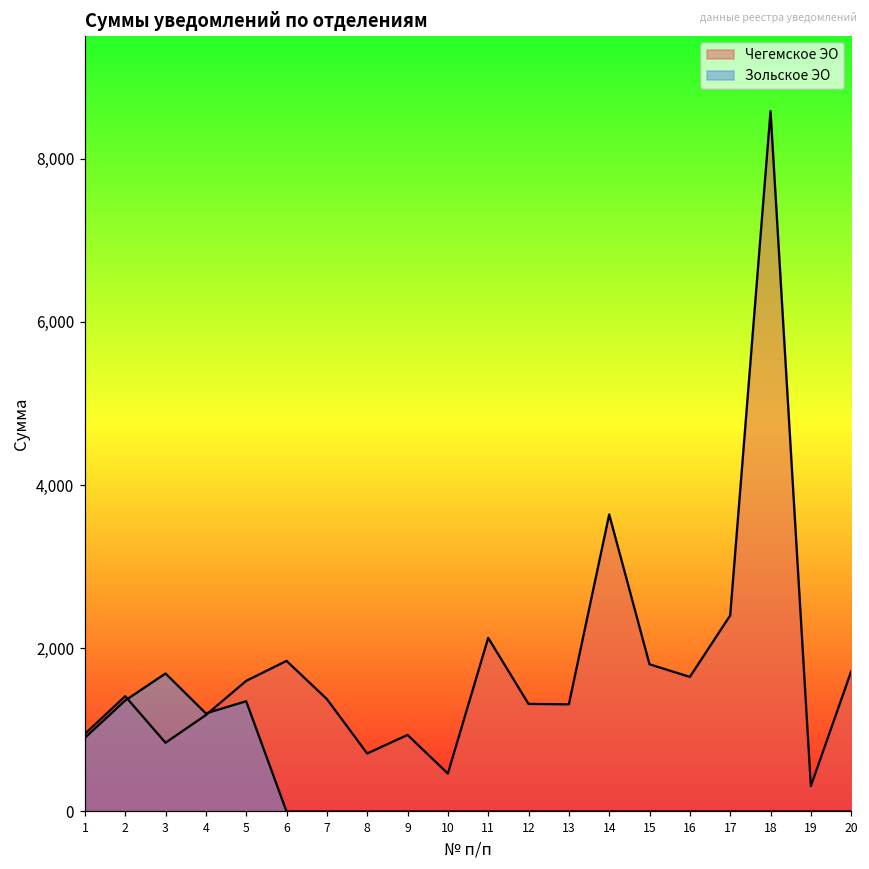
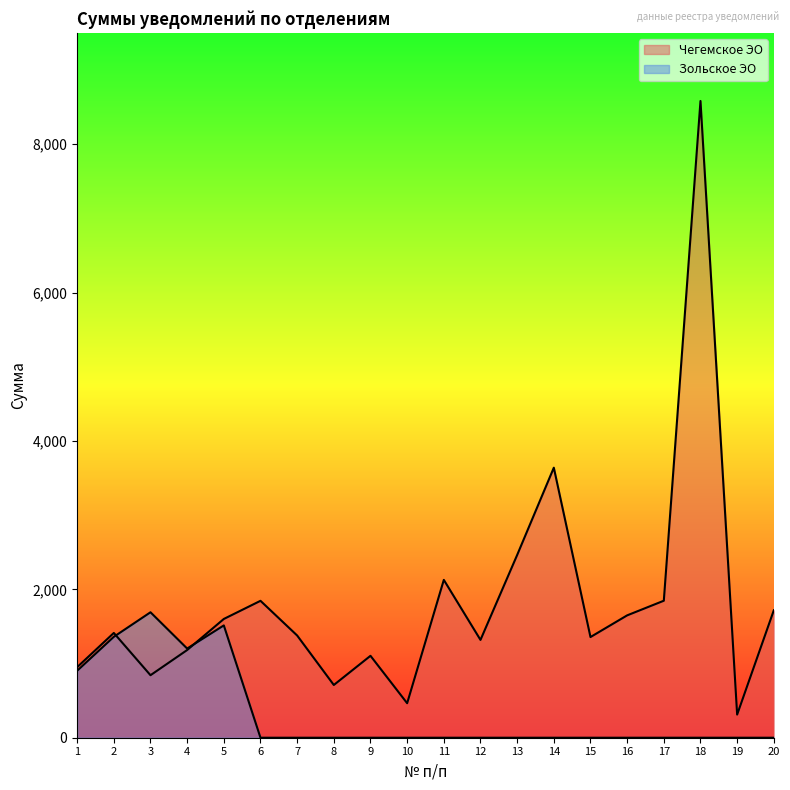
  {
    "Чегемское ЭО": {
      "1": "1,000",
      "2": "1,400",
      "3": "800",
      "5": "1,600",
      "6": "1,800",
      "7": "1,400",
      "8": "700",
-     "9": "900",
+     "9": "1,100",
      "10": "500",
      "11": "2,100",
      "12": "1,300",
-     "13": "1,300",
+     "13": "2,500",
      "14": "3,600",
-     "15": "1,800",
+     "15": "1,400",
      "16": "1,600",
-     "17": "2,400",
+     "17": "1,800",
      "18": "8,600",
      "19": "300",
      "20": "1,700"
    },
    "Зольское ЭО": {
      "1": "900",
      "2": "1,400",
      "3": "1,700",
-     "5": "1,400",
+     "5": "1,500",
      "6": "0",
      "7": "0",
      "8": "0",
      "9": "0",
      "10": "0",
      "11": "0",
      "12": "0",
      "13": "0",
      "14": "0",
      "15": "0",
      "16": "0",
      "17": "0",
      "18": "0",
      "19": "0",
      "20": "0"
    }
  }
